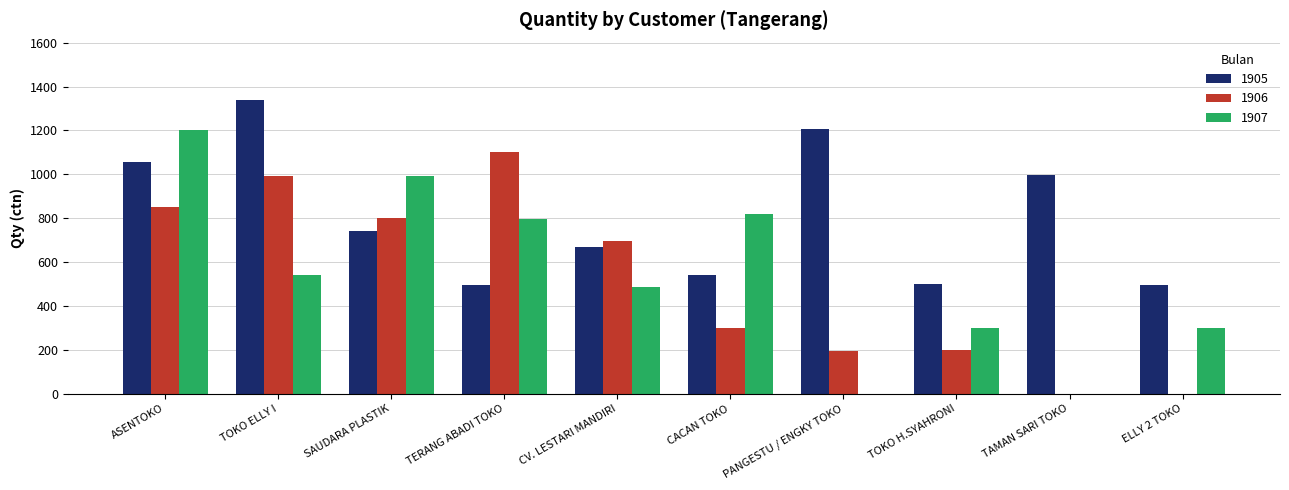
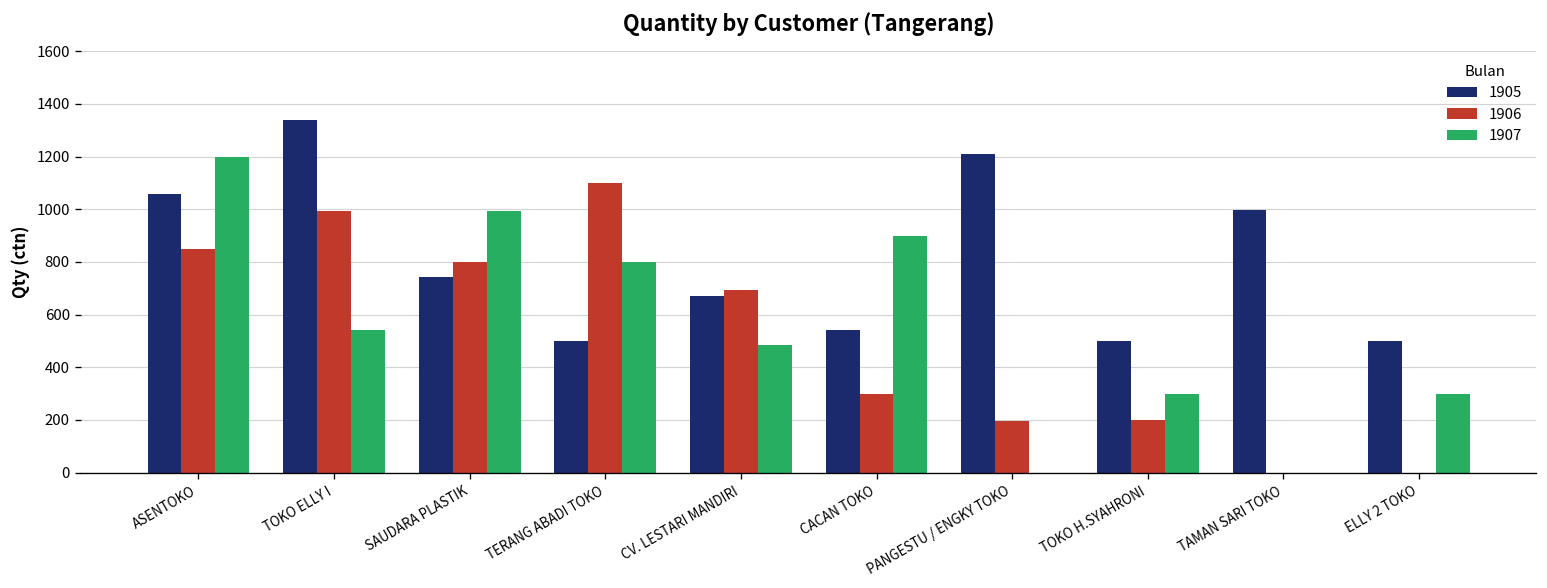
  {
    "1905": {
      "ASENTOKO": 1060,
      "TOKO ELLY I": 1340,
      "SAUDARA PLASTIK": 740,
      "TERANG ABADI TOKO": 500,
      "CV. LESTARI MANDIRI": 670,
      "CACAN TOKO": 540,
      "PANGESTU / ENGKY TOKO": 1210,
      "TOKO H.SYAHRONI": 500,
      "TAMAN SARI TOKO": 1000,
      "ELLY 2 TOKO": 500
    },
    "1906": {
      "ASENTOKO": 850,
      "TOKO ELLY I": 990,
      "SAUDARA PLASTIK": 800,
      "TERANG ABADI TOKO": 1100,
      "CV. LESTARI MANDIRI": 690,
      "CACAN TOKO": 300,
      "PANGESTU / ENGKY TOKO": 200,
      "TOKO H.SYAHRONI": 200,
      "TAMAN SARI TOKO": 0,
      "ELLY 2 TOKO": 0
    },
    "1907": {
      "ASENTOKO": 1200,
      "TOKO ELLY I": 540,
      "SAUDARA PLASTIK": 990,
      "TERANG ABADI TOKO": 800,
      "CV. LESTARI MANDIRI": 490,
-     "CACAN TOKO": 820,
+     "CACAN TOKO": 900,
      "PANGESTU / ENGKY TOKO": 0,
      "TOKO H.SYAHRONI": 300,
      "TAMAN SARI TOKO": 0,
      "ELLY 2 TOKO": 300
    }
  }
